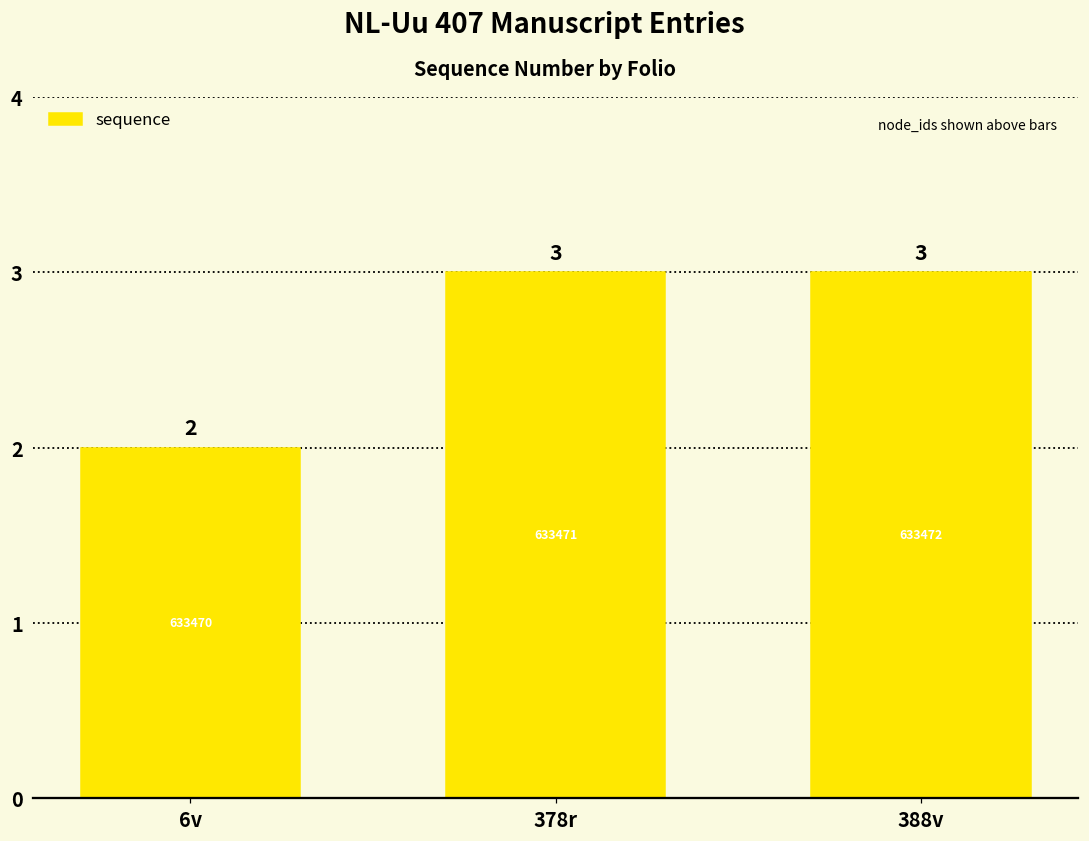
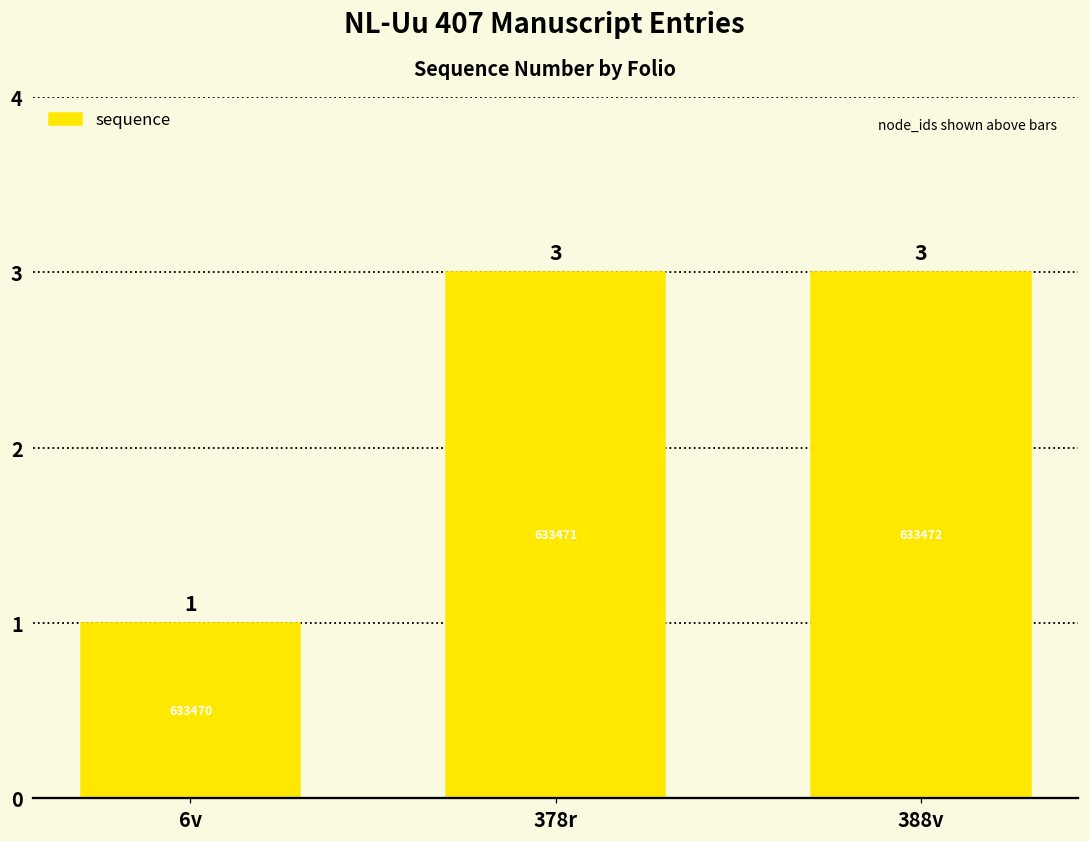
  {
-   "6v": 2,
+   "6v": 1,
    "378r": 3,
    "388v": 3
  }
